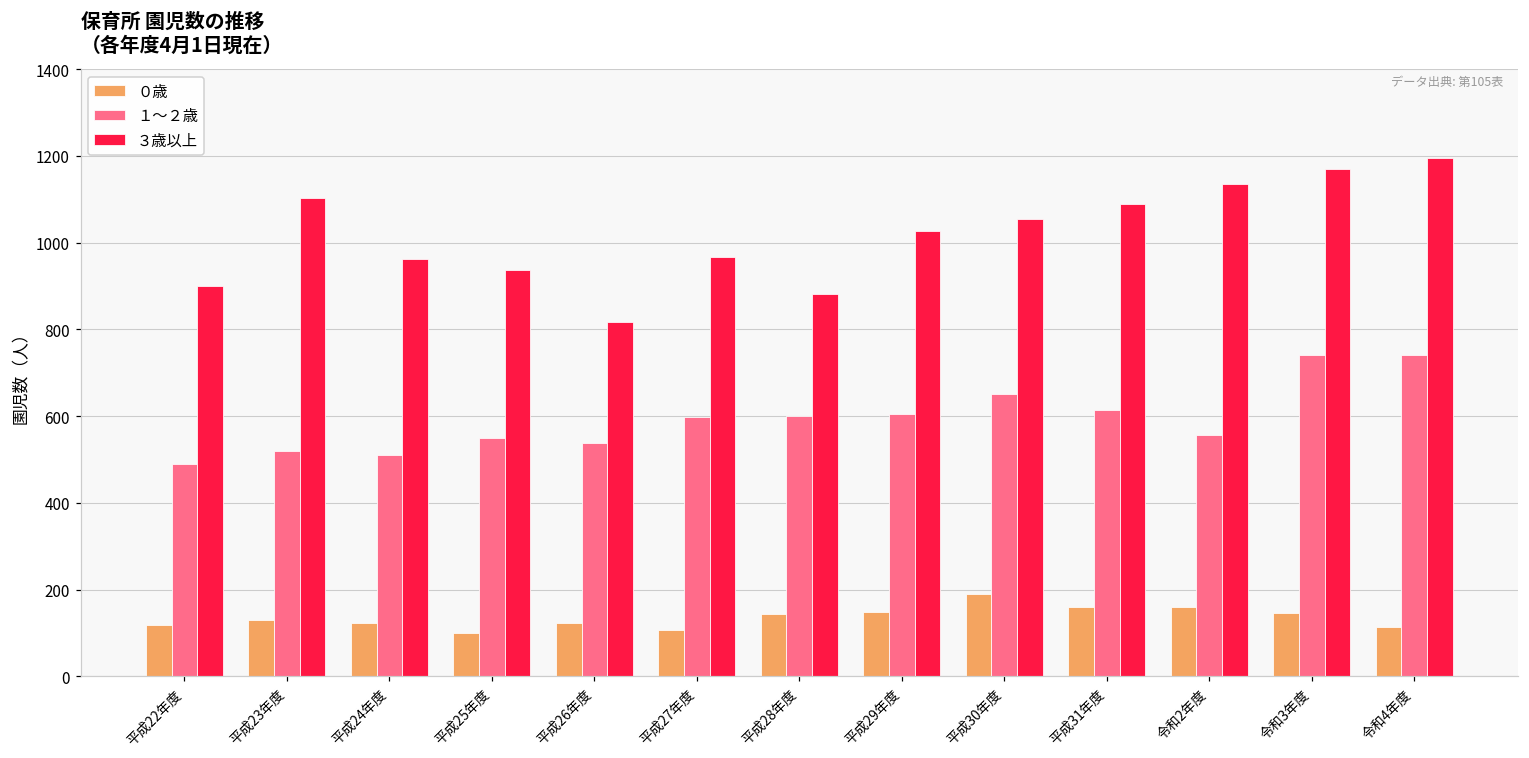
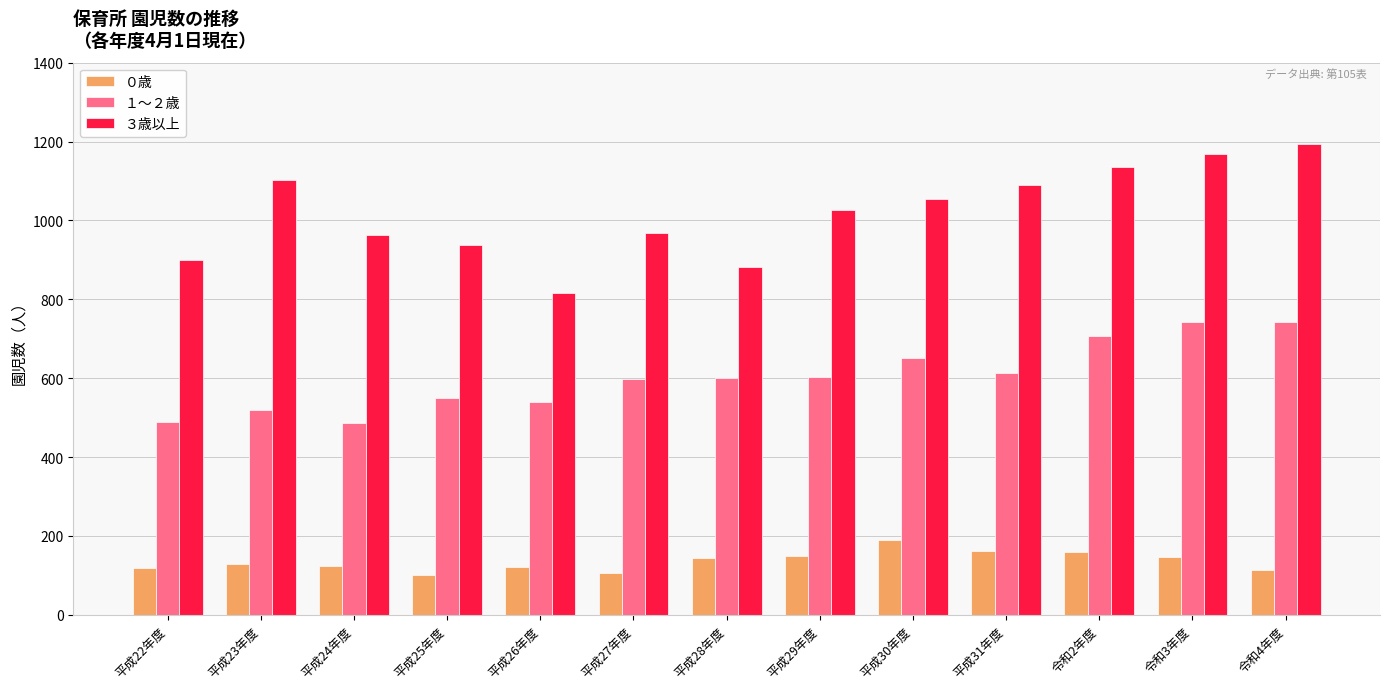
  {
    "０歳": {
      "平成22年度": 120,
      "平成23年度": 130,
      "平成24年度": 120,
      "平成25年度": 100,
      "平成26年度": 120,
      "平成27年度": 110,
      "平成28年度": 140,
      "平成29年度": 150,
      "平成30年度": 190,
      "平成31年度": 160,
      "令和2年度": 160,
      "令和3年度": 150,
      "令和4年度": 110
    },
    "１～２歳": {
      "平成22年度": 490,
      "平成23年度": 520,
-     "平成24年度": 510,
+     "平成24年度": 490,
      "平成25年度": 550,
      "平成26年度": 540,
      "平成27年度": 600,
      "平成28年度": 600,
      "平成29年度": 600,
      "平成30年度": 650,
      "平成31年度": 610,
-     "令和2年度": 560,
+     "令和2年度": 710,
      "令和3年度": 740,
      "令和4年度": 740
    },
    "３歳以上": {
      "平成22年度": 900,
      "平成23年度": 1100,
      "平成24年度": 960,
      "平成25年度": 940,
      "平成26年度": 820,
      "平成27年度": 970,
      "平成28年度": 880,
      "平成29年度": 1030,
      "平成30年度": 1050,
      "平成31年度": 1090,
      "令和2年度": 1140,
      "令和3年度": 1170,
      "令和4年度": 1200
    }
  }
